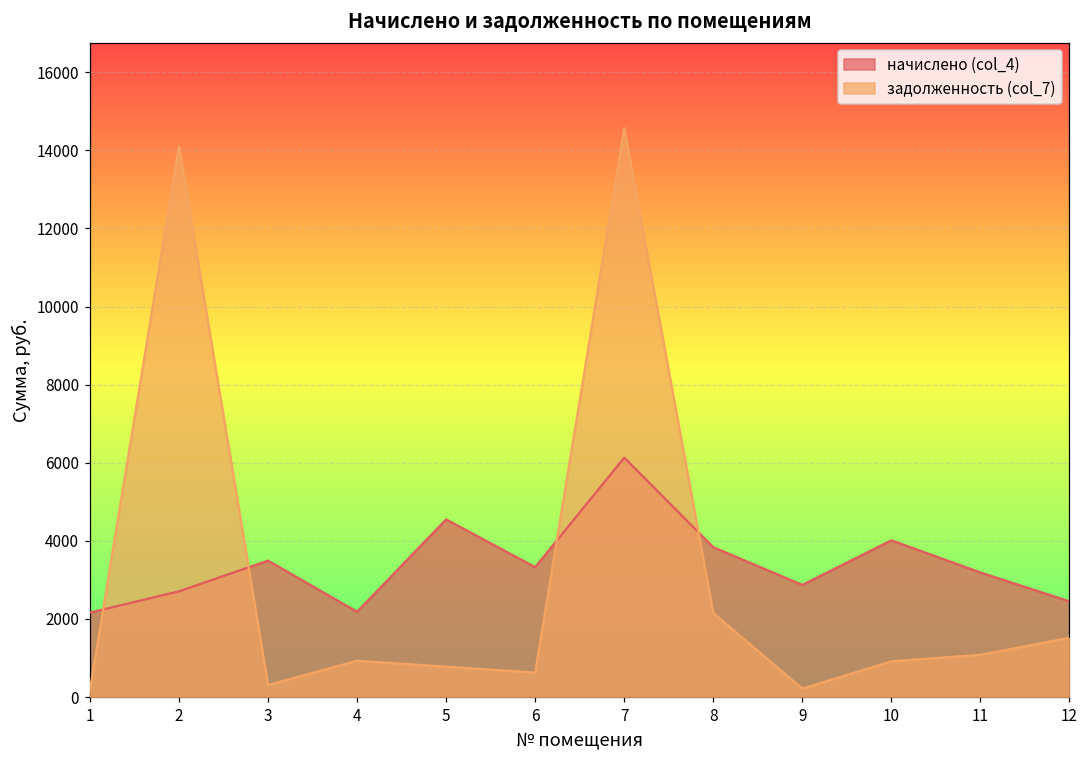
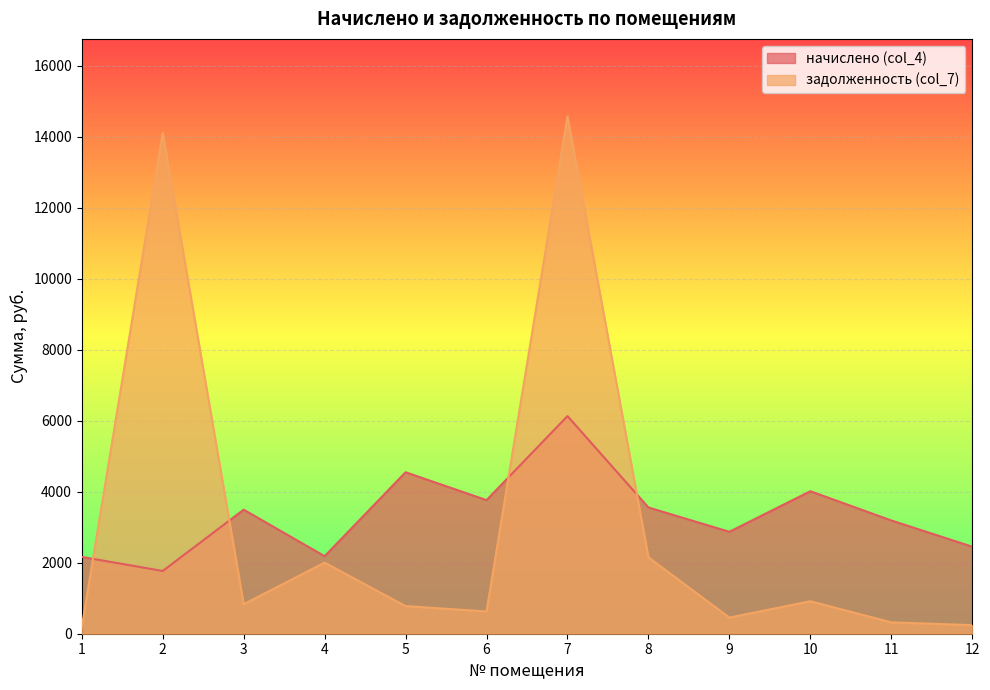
  {
    "начислено (col_4)": {
      "1": 2200,
-     "2": 2700,
+     "2": 1800,
      "3": 3500,
      "4": 2200,
      "5": 4500,
-     "6": 3300,
+     "6": 3800,
      "7": 6100,
-     "8": 3800,
+     "8": 3600,
      "9": 2900,
      "10": 4000,
      "11": 3200,
      "12": 2500
    },
    "задолженность (col_7)": {
      "1": 200,
      "2": 14100,
-     "3": 300,
-     "4": 900,
+     "3": 800,
+     "4": 2000,
      "5": 800,
      "6": 600,
      "7": 14600,
      "8": 2200,
-     "9": 200,
+     "9": 500,
      "10": 900,
-     "11": 1100,
-     "12": 1500
+     "11": 300,
+     "12": 200
    }
  }
